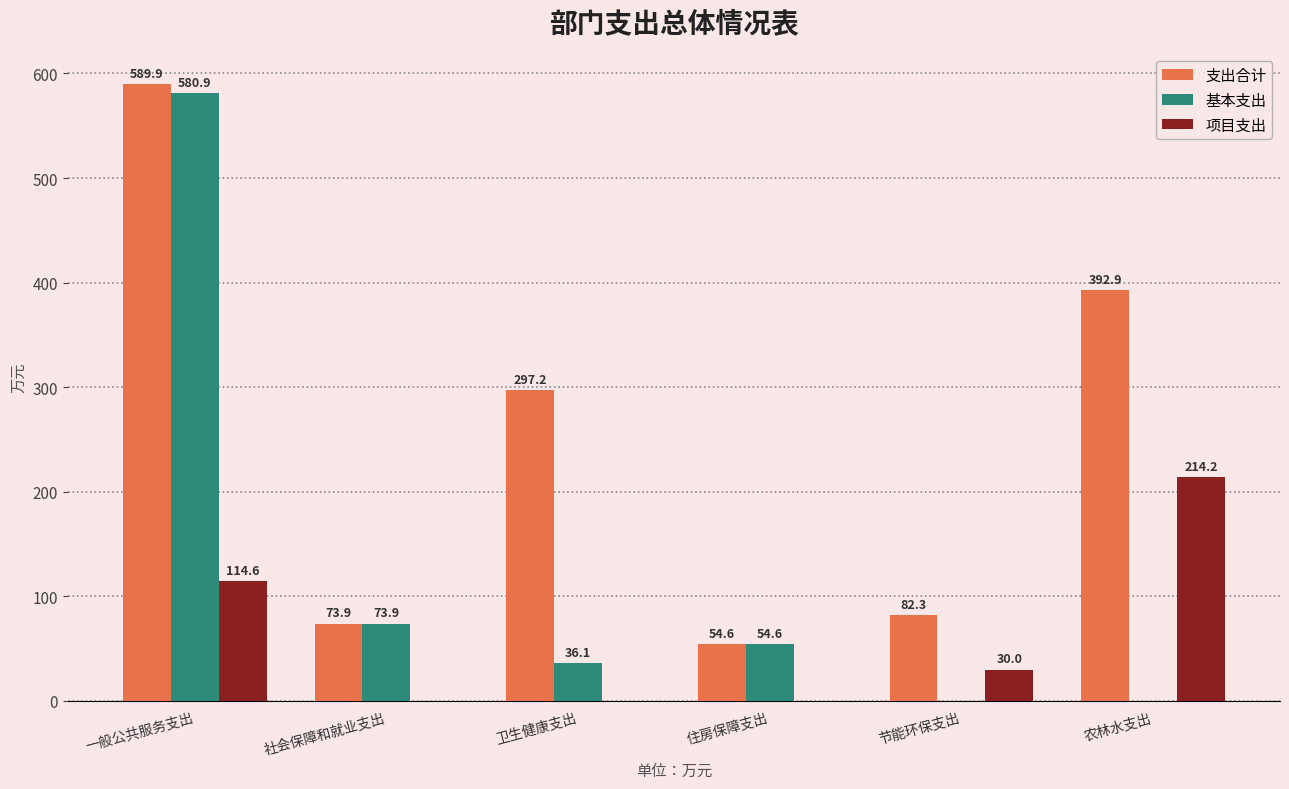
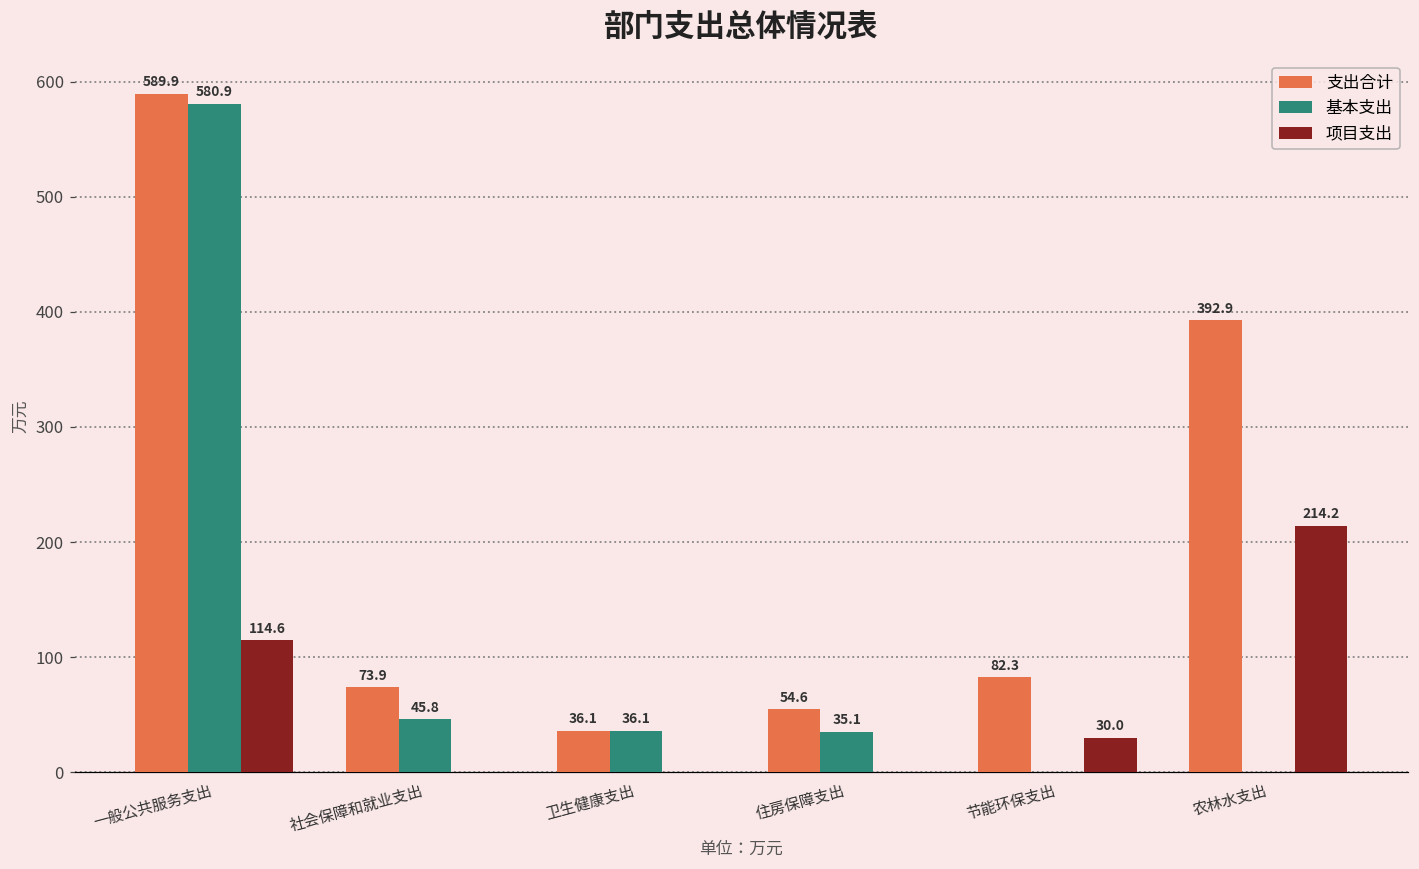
  {
    "支出合计": {
      "一般公共服务支出": 589.9,
      "社会保障和就业支出": 73.9,
-     "卫生健康支出": 297.2,
+     "卫生健康支出": 36.1,
      "住房保障支出": 54.6,
      "节能环保支出": 82.3,
      "农林水支出": 392.9
    },
    "基本支出": {
      "一般公共服务支出": 580.9,
-     "社会保障和就业支出": 73.9,
+     "社会保障和就业支出": 45.8,
      "卫生健康支出": 36.1,
-     "住房保障支出": 54.6
+     "住房保障支出": 35.1
    },
    "项目支出": {
      "一般公共服务支出": 114.6,
      "节能环保支出": 30.0,
      "农林水支出": 214.2
    }
  }
